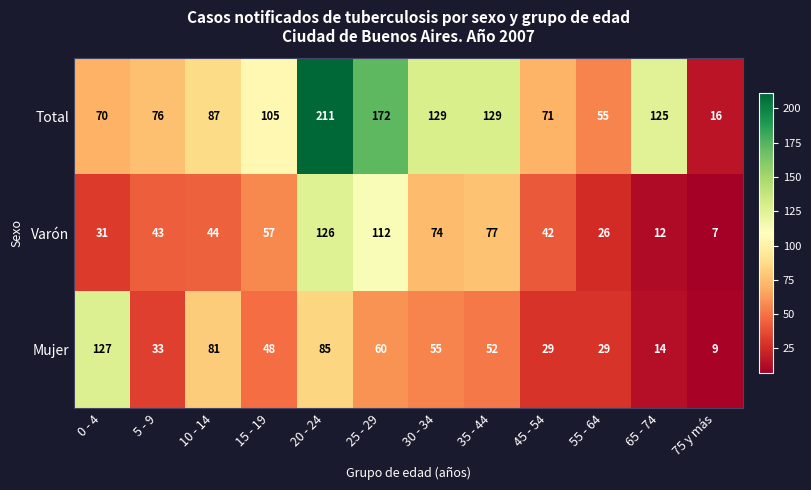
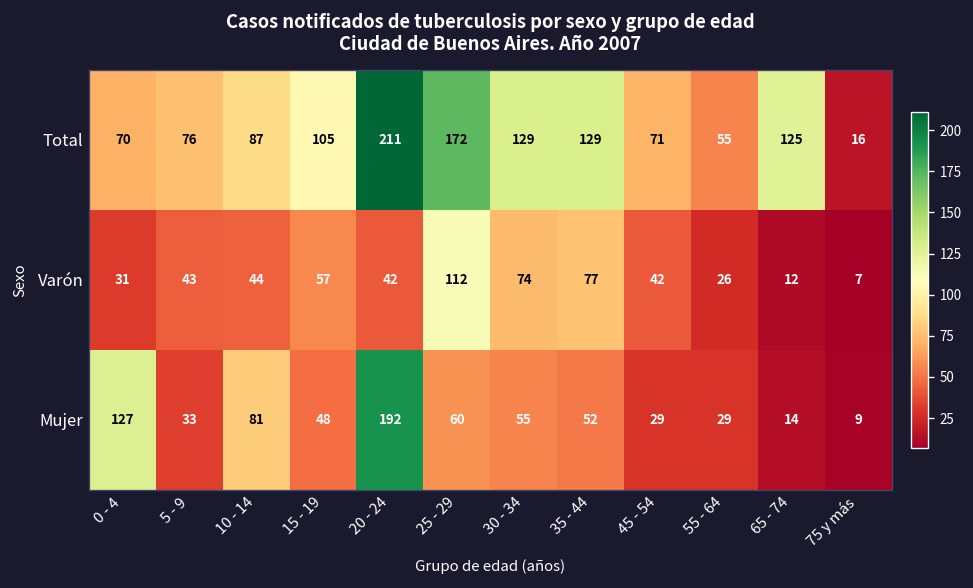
  {
    "Total": {
      "0 - 4": 70,
      "5 - 9": 76,
      "10 - 14": 87,
      "15 - 19": 105,
      "20 - 24": 211,
      "25 - 29": 172,
      "30 - 34": 129,
      "35 - 44": 129,
      "45 - 54": 71,
      "55 - 64": 55,
      "65 - 74": 125,
      "75 y más": 16
    },
    "Varón": {
      "0 - 4": 31,
      "5 - 9": 43,
      "10 - 14": 44,
      "15 - 19": 57,
-     "20 - 24": 126,
+     "20 - 24": 42,
      "25 - 29": 112,
      "30 - 34": 74,
      "35 - 44": 77,
      "45 - 54": 42,
      "55 - 64": 26,
      "65 - 74": 12,
      "75 y más": 7
    },
    "Mujer": {
      "0 - 4": 127,
      "5 - 9": 33,
      "10 - 14": 81,
      "15 - 19": 48,
-     "20 - 24": 85,
+     "20 - 24": 192,
      "25 - 29": 60,
      "30 - 34": 55,
      "35 - 44": 52,
      "45 - 54": 29,
      "55 - 64": 29,
      "65 - 74": 14,
      "75 y más": 9
    }
  }
